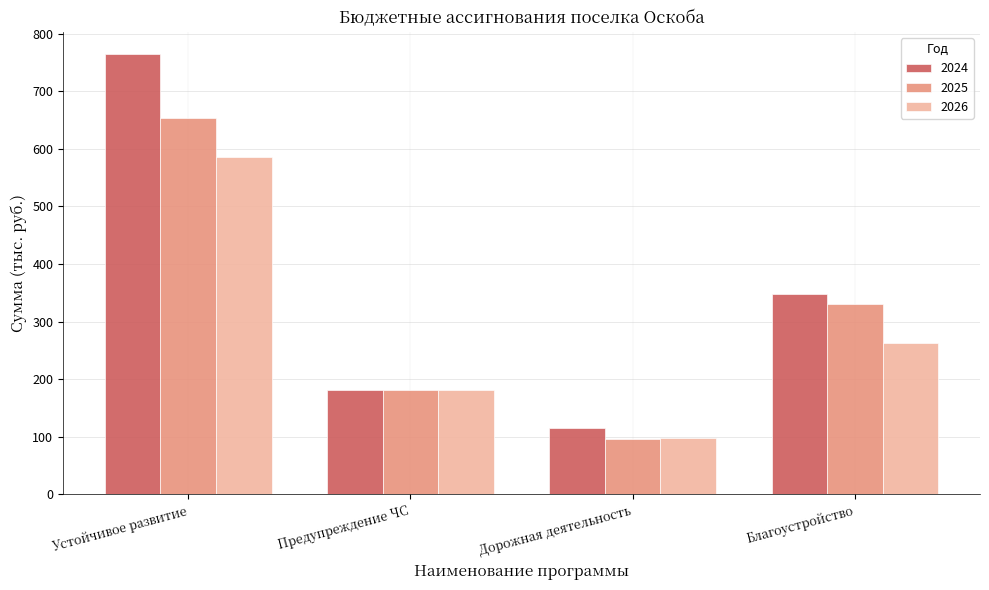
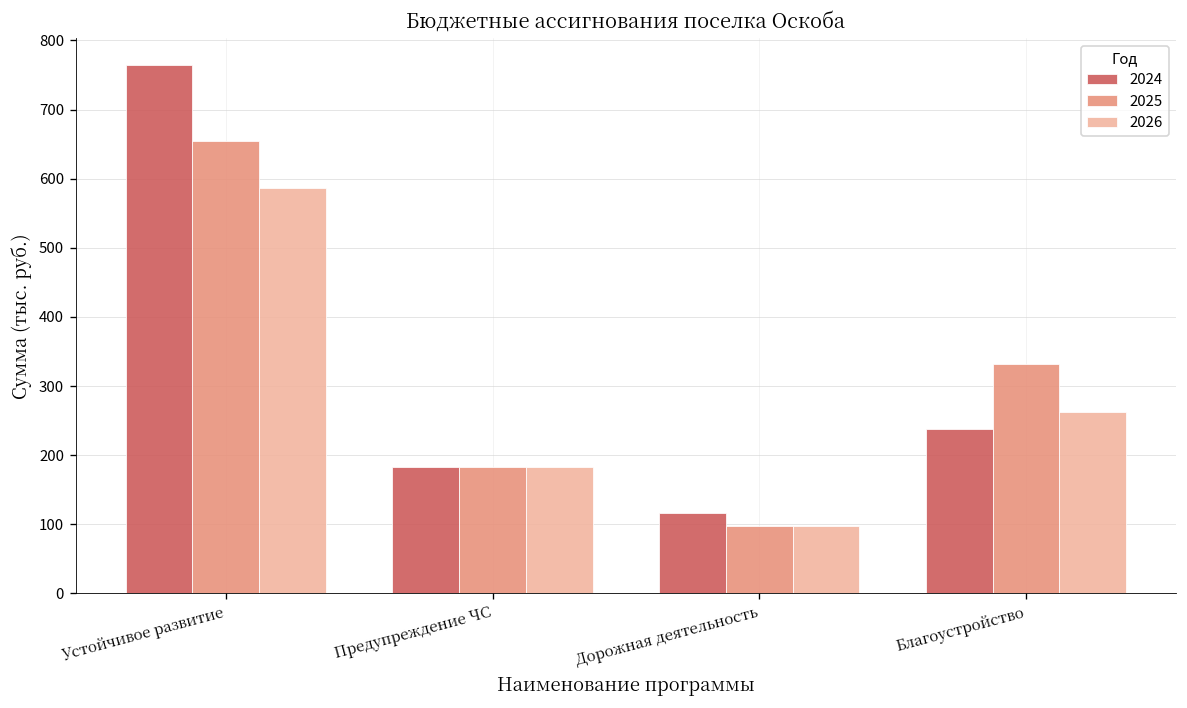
  {
    "2024": {
      "Устойчивое развитие": 770,
      "Предупреждение ЧС": 180,
      "Дорожная деятельность": 120,
-     "Благоустройство": 350
+     "Благоустройство": 240
    }
  }
